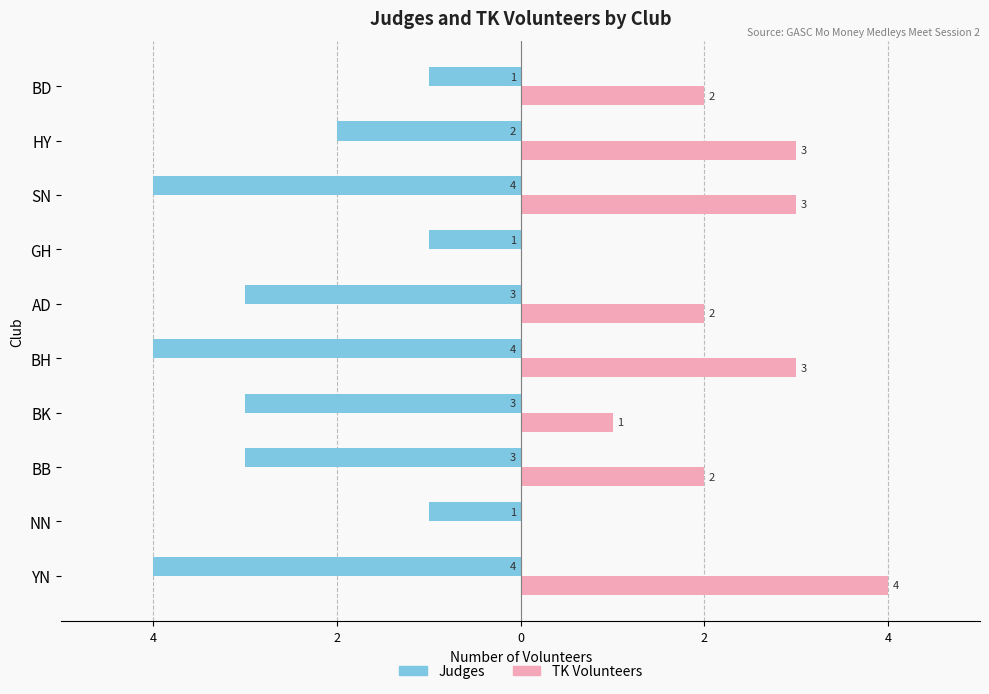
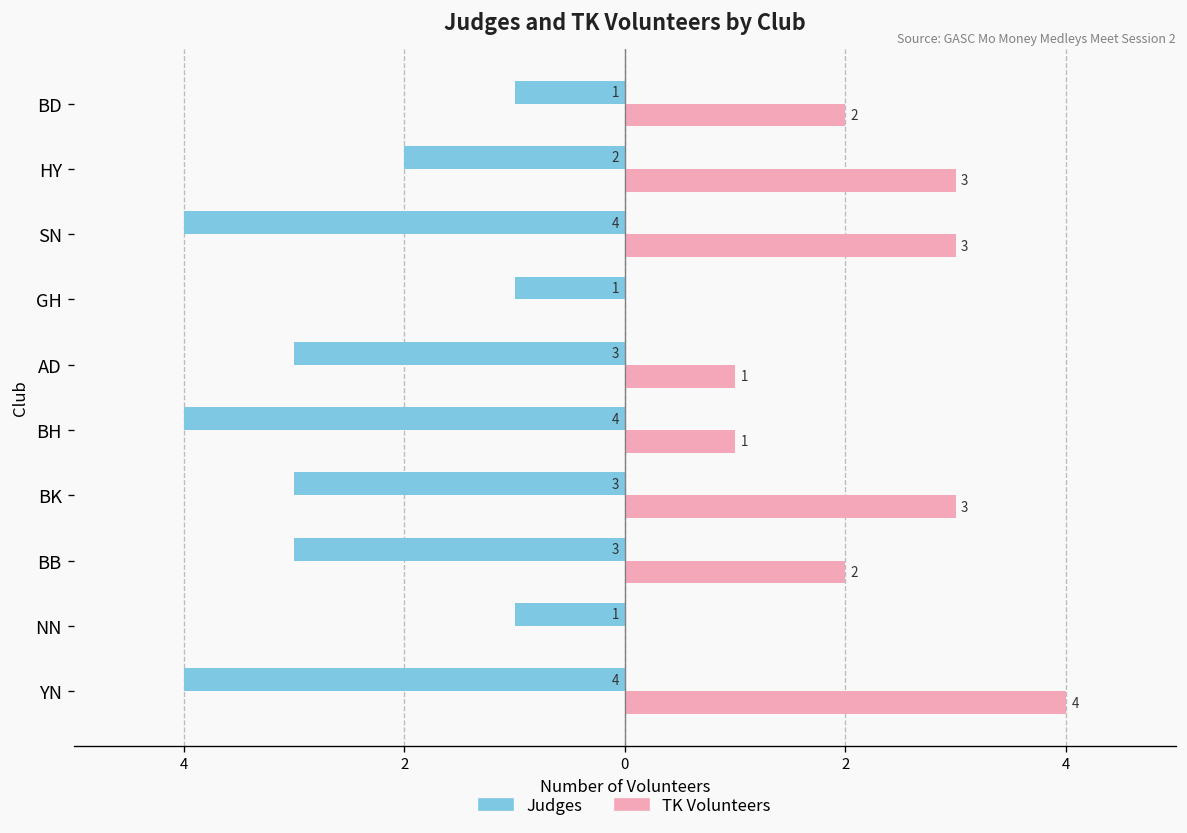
  {
    "TK Volunteers": {
      "BD": 2,
      "HY": 3,
      "SN": 3,
-     "AD": 2,
-     "BH": 3,
-     "BK": 1,
+     "AD": 1,
+     "BH": 1,
+     "BK": 3,
      "BB": 2,
      "YN": 4
    }
  }
